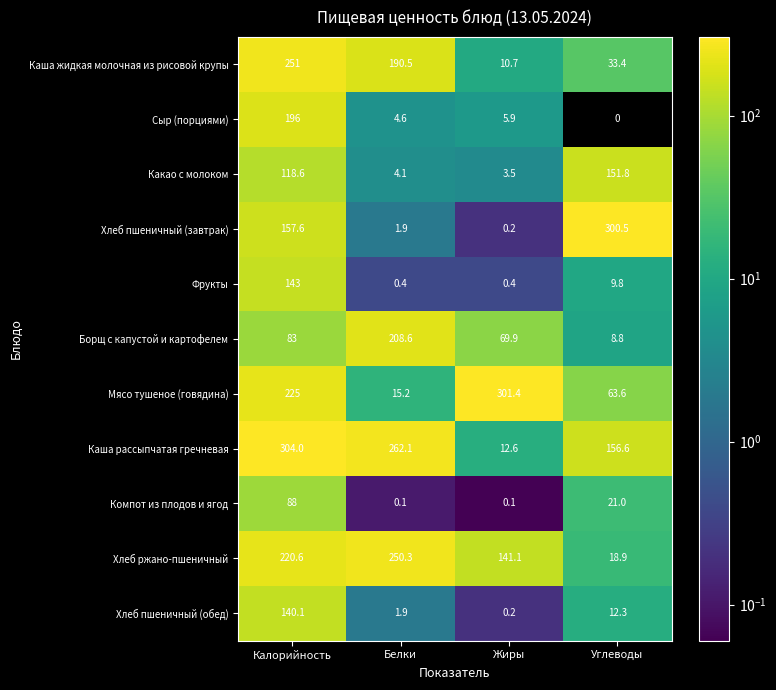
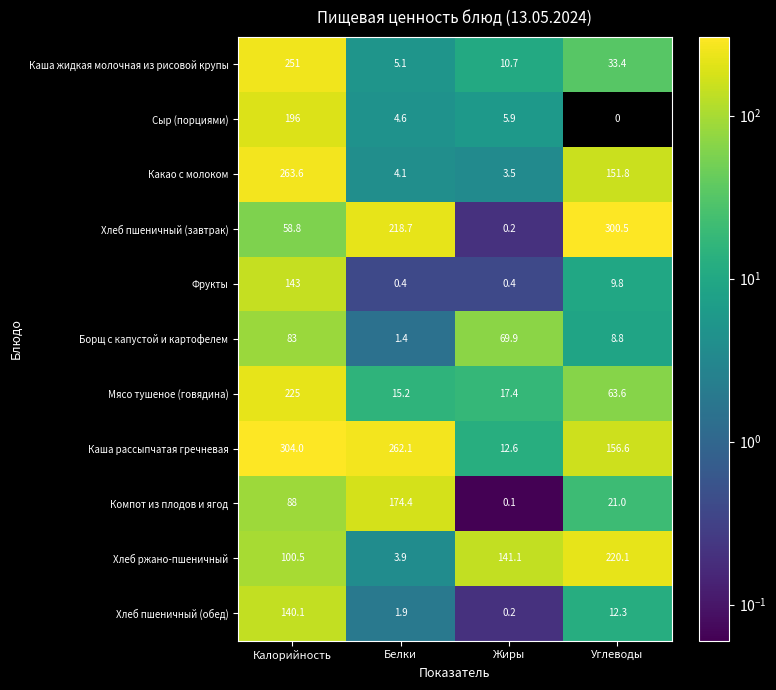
  {
    "Каша жидкая молочная из рисовой крупы": {
      "Калорийность": 251,
-     "Белки": 190.5,
+     "Белки": 5.1,
      "Жиры": 10.7,
      "Углеводы": 33.4
    },
    "Сыр (порциями)": {
      "Калорийность": 196,
      "Белки": 4.6,
      "Жиры": 5.9,
      "Углеводы": 0
    },
    "Какао с молоком": {
-     "Калорийность": 118.6,
+     "Калорийность": 263.6,
      "Белки": 4.1,
      "Жиры": 3.5,
      "Углеводы": 151.8
    },
    "Хлеб пшеничный (завтрак)": {
-     "Калорийность": 157.6,
-     "Белки": 1.9,
+     "Калорийность": 58.8,
+     "Белки": 218.7,
      "Жиры": 0.2,
      "Углеводы": 300.5
    },
    "Фрукты": {
      "Калорийность": 143,
      "Белки": 0.4,
      "Жиры": 0.4,
      "Углеводы": 9.8
    },
    "Борщ с капустой и картофелем": {
      "Калорийность": 83,
-     "Белки": 208.6,
+     "Белки": 1.4,
      "Жиры": 69.9,
      "Углеводы": 8.8
    },
    "Мясо тушеное (говядина)": {
      "Калорийность": 225,
      "Белки": 15.2,
-     "Жиры": 301.4,
+     "Жиры": 17.4,
      "Углеводы": 63.6
    },
    "Каша рассыпчатая гречневая": {
      "Калорийность": 304.0,
      "Белки": 262.1,
      "Жиры": 12.6,
      "Углеводы": 156.6
    },
    "Компот из плодов и ягод": {
      "Калорийность": 88,
-     "Белки": 0.1,
+     "Белки": 174.4,
      "Жиры": 0.1,
      "Углеводы": 21.0
    },
    "Хлеб ржано-пшеничный": {
-     "Калорийность": 220.6,
-     "Белки": 250.3,
+     "Калорийность": 100.5,
+     "Белки": 3.9,
      "Жиры": 141.1,
-     "Углеводы": 18.9
+     "Углеводы": 220.1
    },
    "Хлеб пшеничный (обед)": {
      "Калорийность": 140.1,
      "Белки": 1.9,
      "Жиры": 0.2,
      "Углеводы": 12.3
    }
  }
